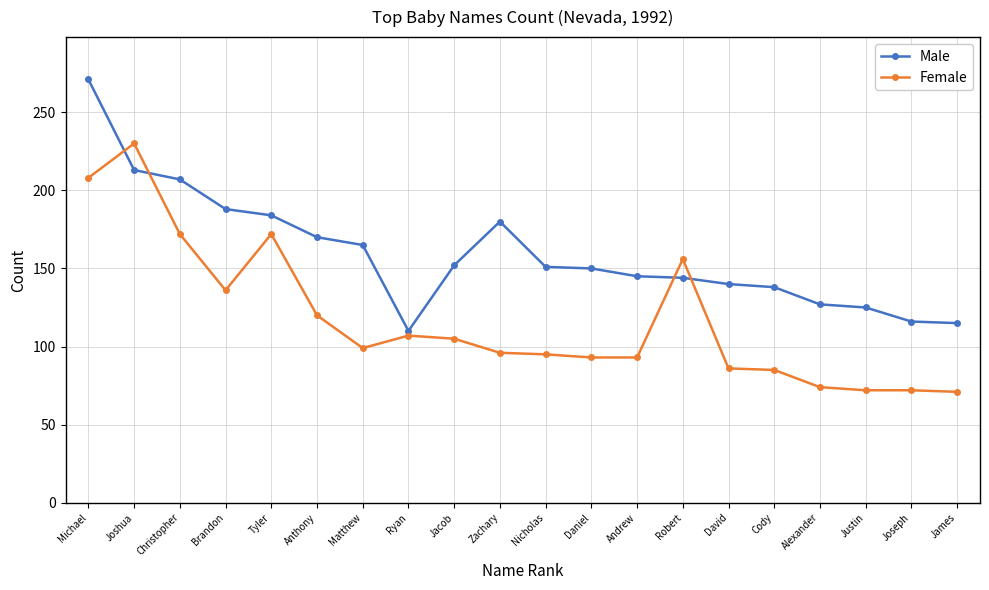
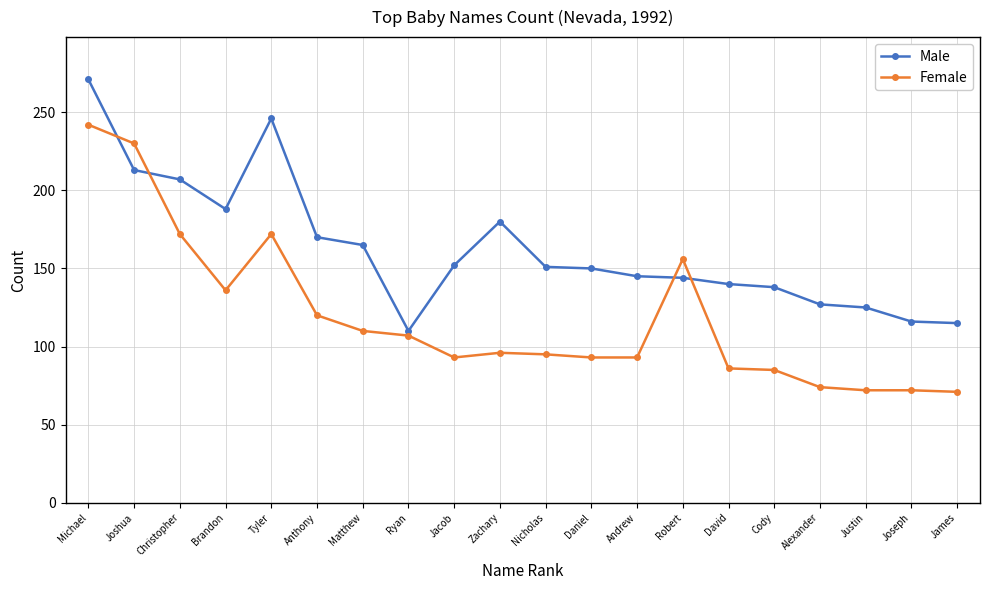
  {
    "Male": {
      "Michael": 271,
      "Joshua": 213,
      "Christopher": 207,
      "Brandon": 188,
-     "Tyler": 184,
+     "Tyler": 246,
      "Anthony": 170,
      "Matthew": 165,
      "Ryan": 110,
      "Jacob": 152,
      "Zachary": 180,
      "Nicholas": 151,
      "Daniel": 150,
      "Andrew": 145,
      "Robert": 144,
      "David": 140,
      "Cody": 138,
      "Alexander": 127,
      "Justin": 125,
      "Joseph": 116,
      "James": 115
    },
    "Female": {
-     "Michael": 208,
+     "Michael": 242,
      "Joshua": 230,
      "Christopher": 172,
      "Brandon": 136,
      "Tyler": 172,
      "Anthony": 120,
-     "Matthew": 99,
+     "Matthew": 110,
      "Ryan": 107,
-     "Jacob": 105,
+     "Jacob": 93,
      "Zachary": 96,
      "Nicholas": 95,
      "Daniel": 93,
      "Andrew": 93,
      "Robert": 156,
      "David": 86,
      "Cody": 85,
      "Alexander": 74,
      "Justin": 72,
      "Joseph": 72,
      "James": 71
    }
  }
